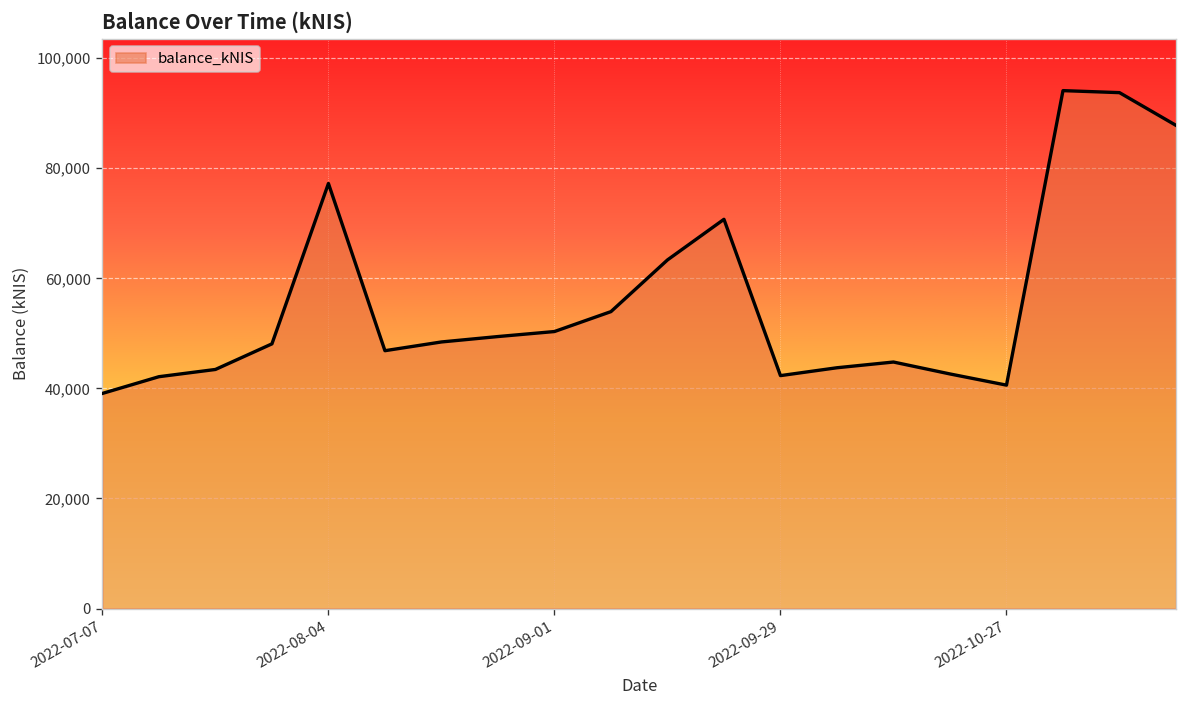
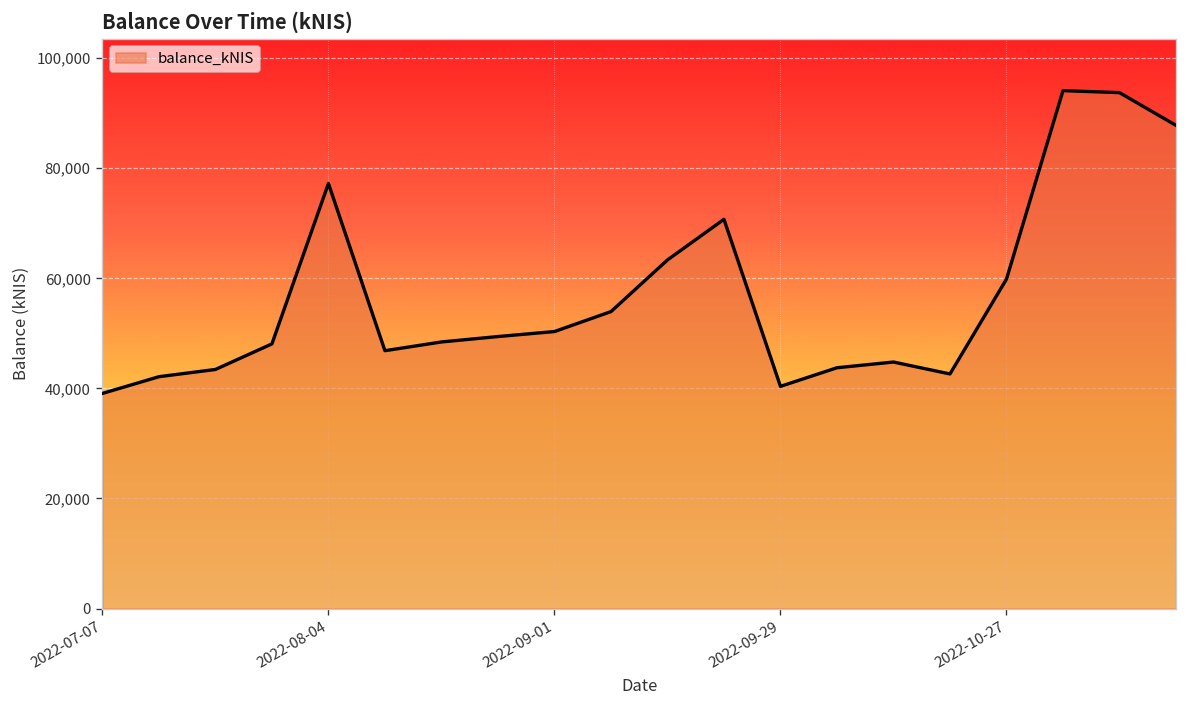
  {
    "2022-07-07": "39,000",
    "2022-08-04": "77,000",
    "2022-09-01": "50,000",
-   "2022-09-29": "42,000",
-   "2022-10-27": "41,000"
+   "2022-09-29": "40,000",
+   "2022-10-27": "60,000"
  }
